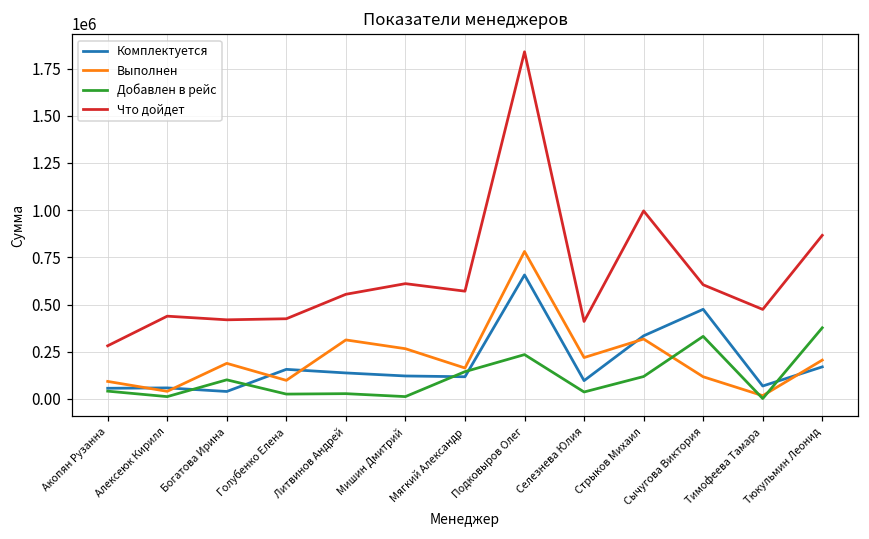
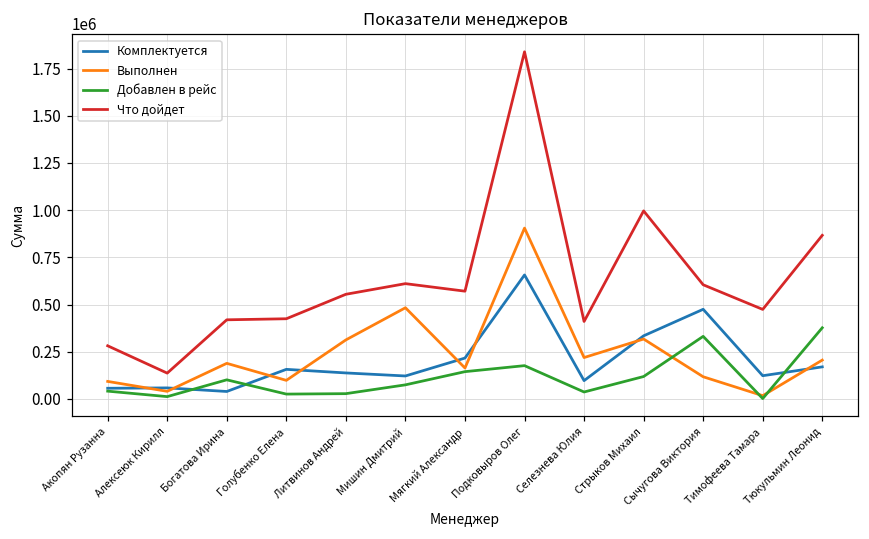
  {
    "Комплектуется": {
      "Акопян Рузанна": 60000,
      "Алексеюк Кирилл": 60000,
      "Богатова Ирина": 40000,
      "Голубенко Елена": 160000,
      "Литвинов Андрей": 140000,
      "Мишин Дмитрий": 120000,
-     "Мягкий Александр": 120000,
+     "Мягкий Александр": 220000,
      "Подковыров Олег": 660000,
      "Селезнева Юлия": 100000,
      "Стрыков Михаил": 330000,
      "Сычугова Виктория": 470000,
-     "Тимофеева Тамара": 70000,
+     "Тимофеева Тамара": 120000,
      "Тюкульмин Леонид": 170000
    },
    "Выполнен": {
      "Акопян Рузанна": 90000,
      "Алексеюк Кирилл": 40000,
      "Богатова Ирина": 190000,
      "Голубенко Елена": 100000,
      "Литвинов Андрей": 310000,
-     "Мишин Дмитрий": 270000,
+     "Мишин Дмитрий": 480000,
      "Мягкий Александр": 160000,
-     "Подковыров Олег": 780000,
+     "Подковыров Олег": 900000,
      "Селезнева Юлия": 220000,
      "Стрыков Михаил": 320000,
      "Сычугова Виктория": 120000,
      "Тимофеева Тамара": 20000,
      "Тюкульмин Леонид": 210000
    },
    "Добавлен в рейс": {
      "Акопян Рузанна": 40000,
      "Алексеюк Кирилл": 10000,
      "Богатова Ирина": 100000,
      "Голубенко Елена": 30000,
      "Литвинов Андрей": 30000,
-     "Мишин Дмитрий": 10000,
+     "Мишин Дмитрий": 70000,
      "Мягкий Александр": 140000,
-     "Подковыров Олег": 230000,
+     "Подковыров Олег": 180000,
      "Селезнева Юлия": 40000,
      "Стрыков Михаил": 120000,
      "Сычугова Виктория": 330000,
      "Тимофеева Тамара": 0,
      "Тюкульмин Леонид": 380000
    },
    "Что дойдет": {
      "Акопян Рузанна": 280000,
-     "Алексеюк Кирилл": 440000,
+     "Алексеюк Кирилл": 140000,
      "Богатова Ирина": 420000,
      "Голубенко Елена": 420000,
      "Литвинов Андрей": 550000,
      "Мишин Дмитрий": 610000,
      "Мягкий Александр": 570000,
      "Подковыров Олег": 1840000,
      "Селезнева Юлия": 410000,
      "Стрыков Михаил": 1000000,
      "Сычугова Виктория": 600000,
      "Тимофеева Тамара": 470000,
      "Тюкульмин Леонид": 870000
    }
  }
